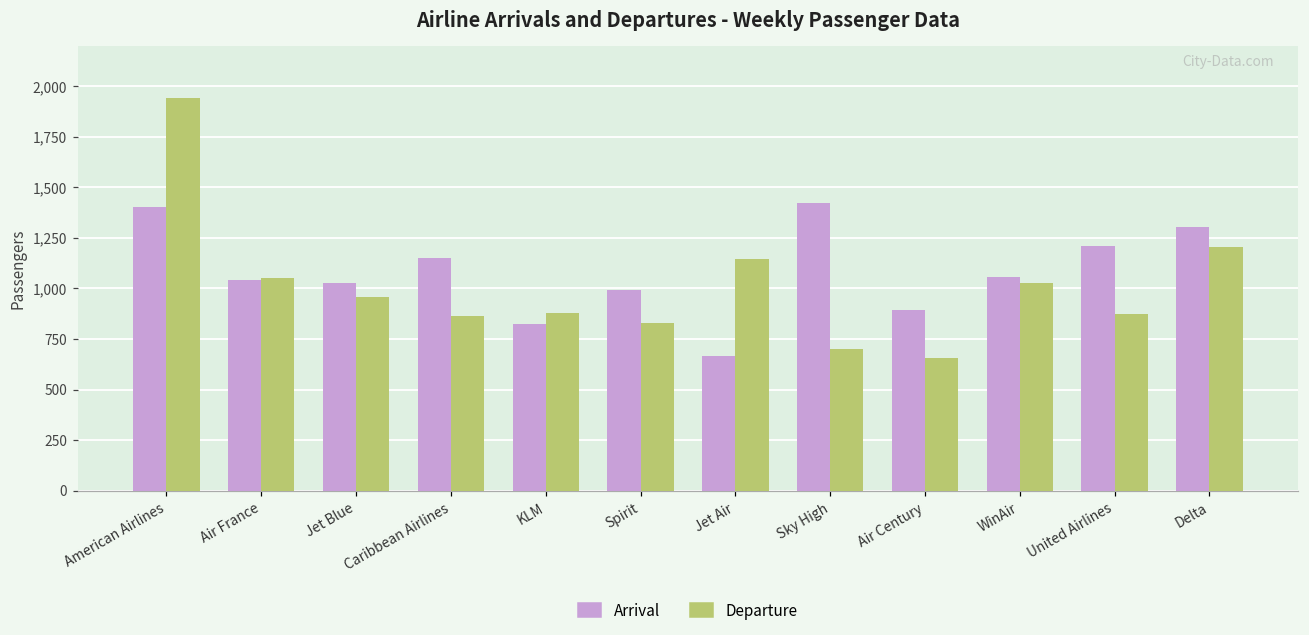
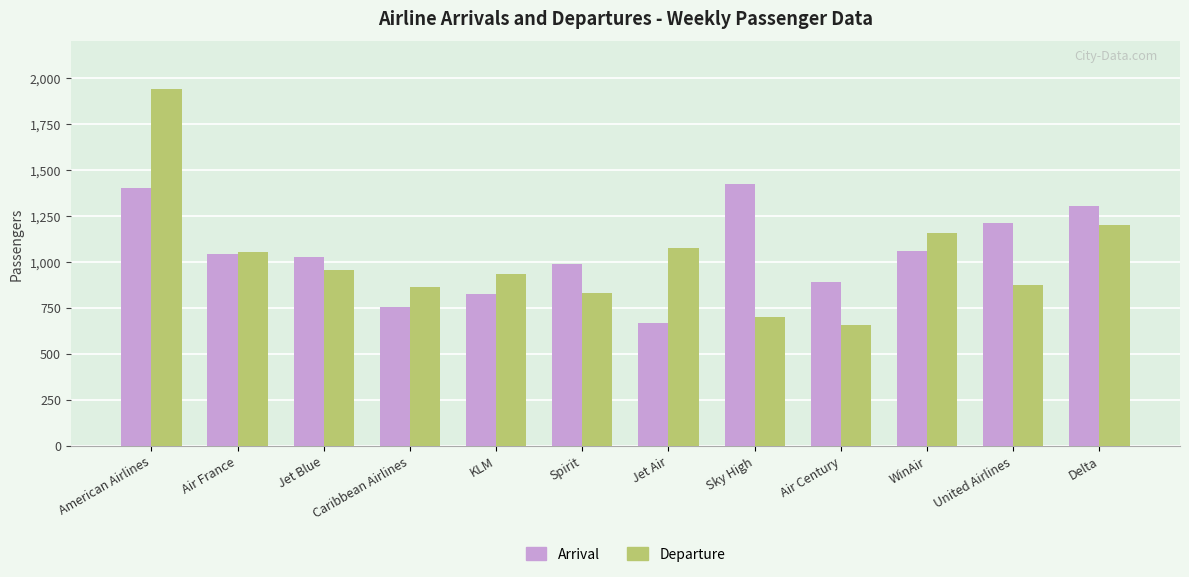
  {
    "Arrival": {
      "American Airlines": "1,400",
      "Air France": "1,040",
      "Jet Blue": "1,030",
-     "Caribbean Airlines": "1,150",
+     "Caribbean Airlines": "760",
      "KLM": "830",
      "Spirit": "990",
      "Jet Air": "670",
      "Sky High": "1,430",
      "Air Century": "890",
      "WinAir": "1,060",
      "United Airlines": "1,210",
      "Delta": "1,310"
    },
    "Departure": {
      "American Airlines": "1,940",
      "Air France": "1,050",
      "Jet Blue": "960",
      "Caribbean Airlines": "860",
-     "KLM": "880",
+     "KLM": "940",
      "Spirit": "830",
-     "Jet Air": "1,150",
+     "Jet Air": "1,080",
      "Sky High": "700",
      "Air Century": "660",
-     "WinAir": "1,030",
+     "WinAir": "1,160",
      "United Airlines": "870",
      "Delta": "1,200"
    }
  }
